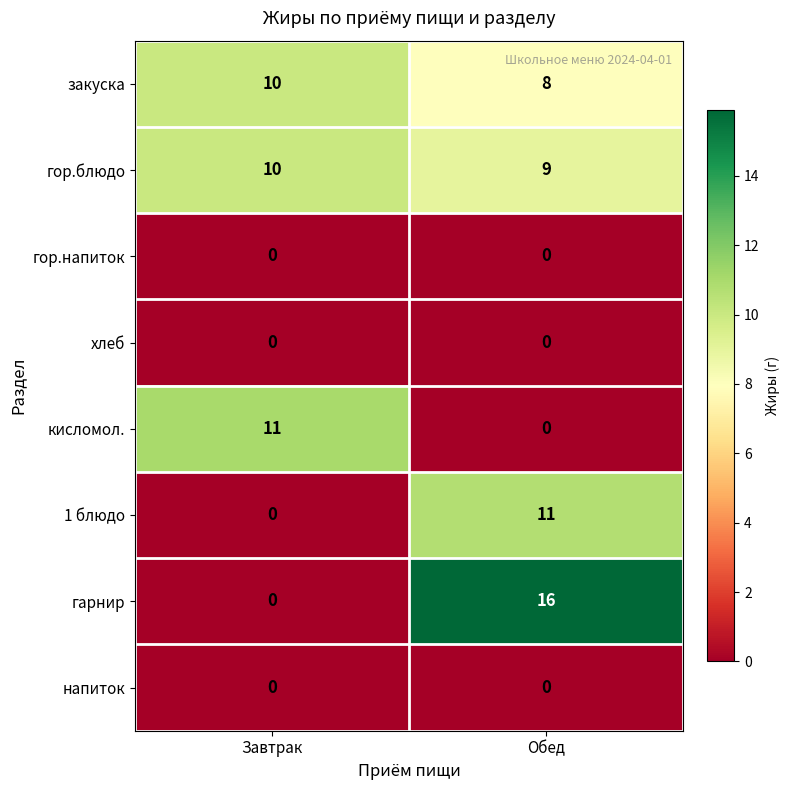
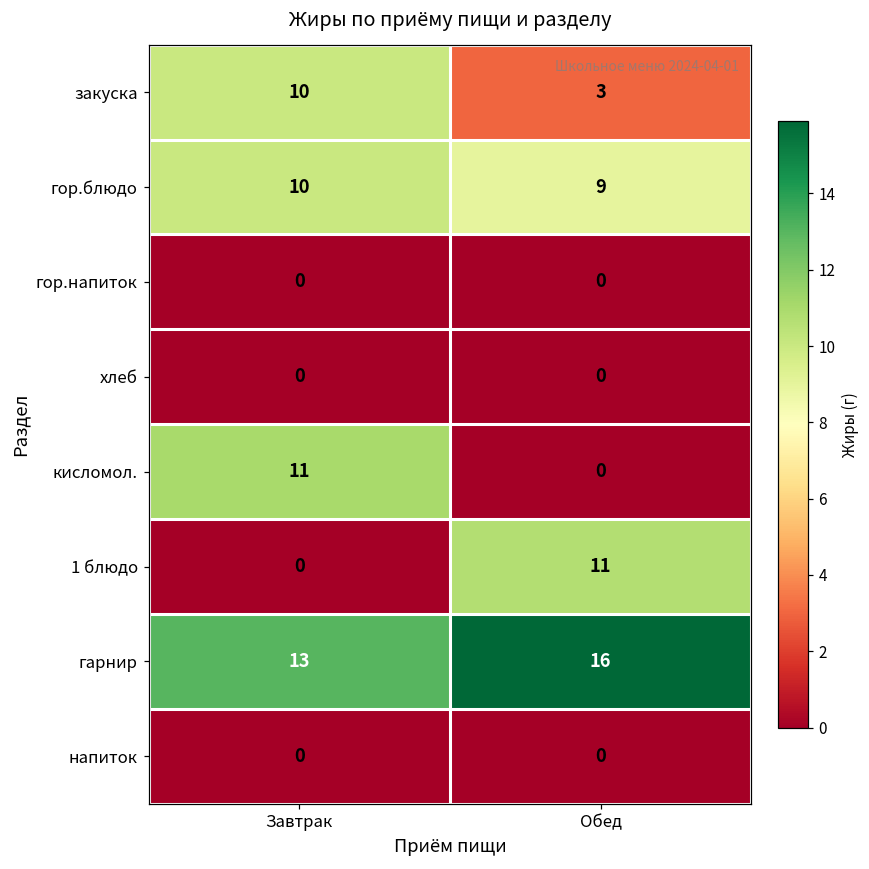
  {
    "закуска": {
      "Завтрак": 10,
-     "Обед": 8
+     "Обед": 3
    },
    "гор.блюдо": {
      "Завтрак": 10,
      "Обед": 9
    },
    "гор.напиток": {
      "Завтрак": 0,
      "Обед": 0
    },
    "хлеб": {
      "Завтрак": 0,
      "Обед": 0
    },
    "кисломол.": {
      "Завтрак": 11,
      "Обед": 0
    },
    "1 блюдо": {
      "Завтрак": 0,
      "Обед": 11
    },
    "гарнир": {
-     "Завтрак": 0,
+     "Завтрак": 13,
      "Обед": 16
    },
    "напиток": {
      "Завтрак": 0,
      "Обед": 0
    }
  }
